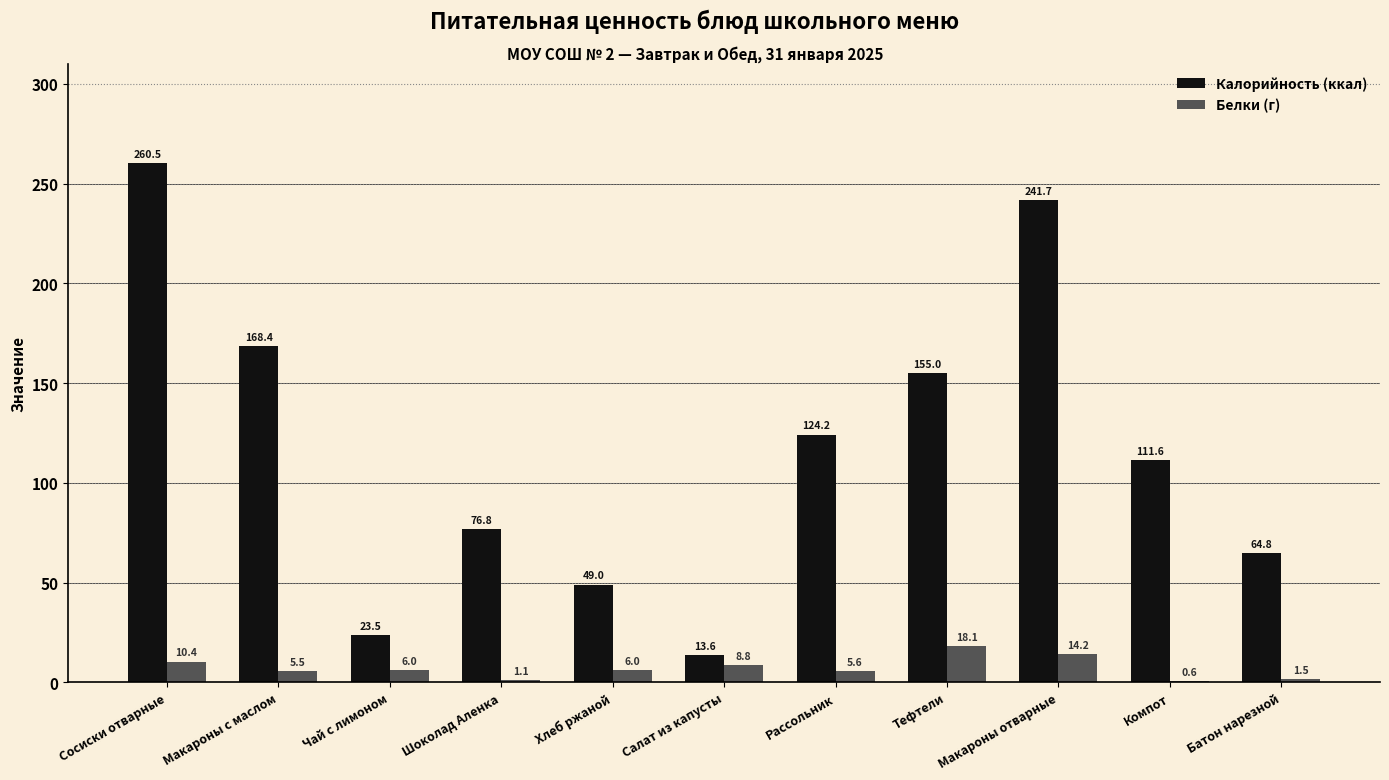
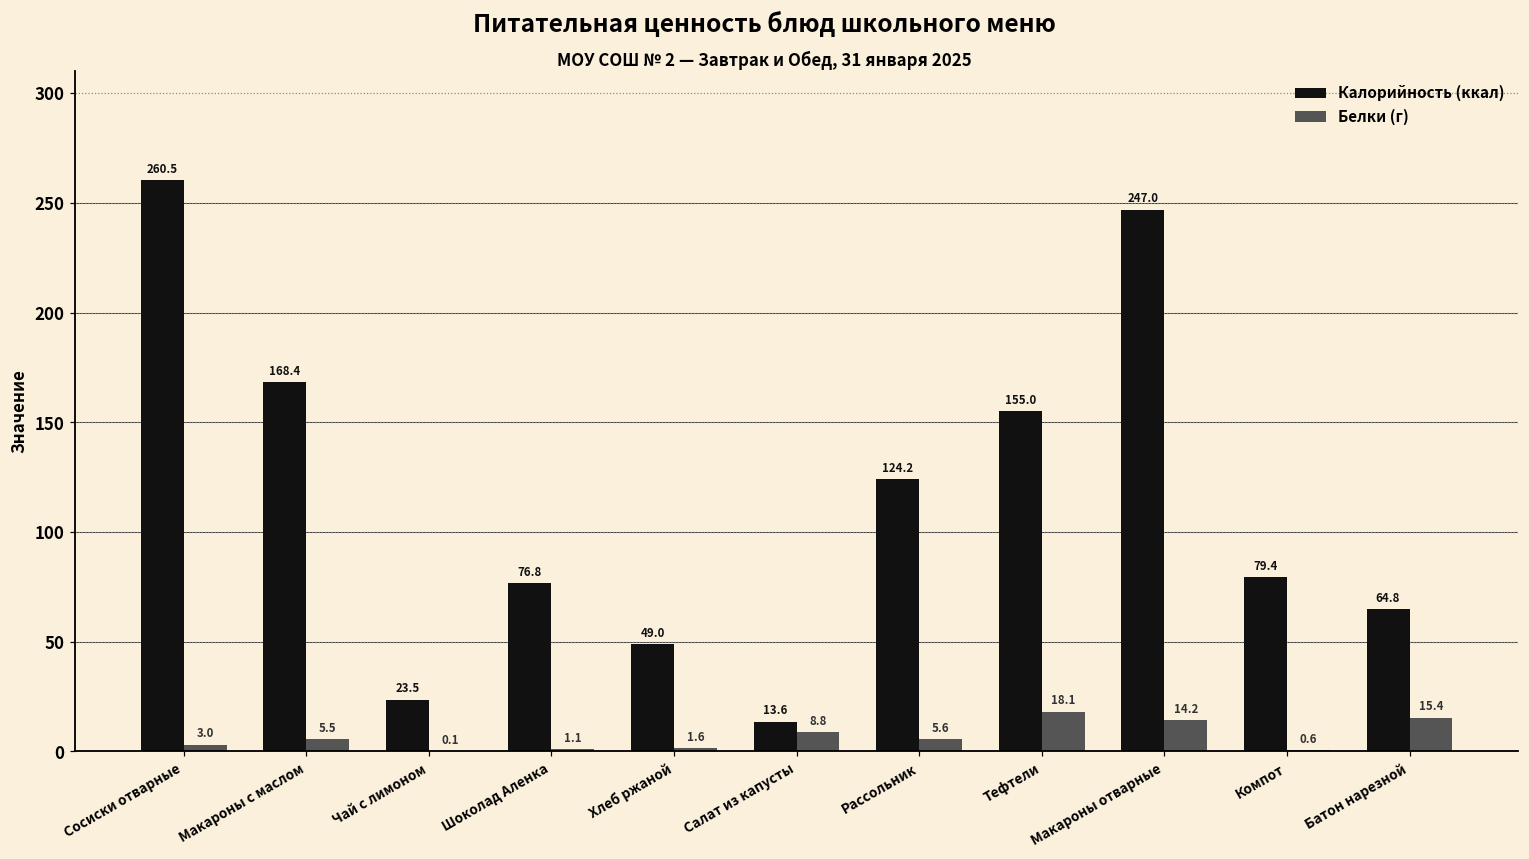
  {
    "Калорийность (ккал)": {
      "Сосиски отварные": 260.5,
      "Макароны с маслом": 168.4,
      "Чай с лимоном": 23.5,
      "Шоколад Аленка": 76.8,
      "Хлеб ржаной": 49.0,
      "Салат из капусты": 13.6,
      "Рассольник": 124.2,
      "Тефтели": 155.0,
-     "Макароны отварные": 241.7,
-     "Компот": 111.6,
+     "Макароны отварные": 247.0,
+     "Компот": 79.4,
      "Батон нарезной": 64.8
    },
    "Белки (г)": {
-     "Сосиски отварные": 10.4,
+     "Сосиски отварные": 3.0,
      "Макароны с маслом": 5.5,
-     "Чай с лимоном": 6.0,
+     "Чай с лимоном": 0.1,
      "Шоколад Аленка": 1.1,
-     "Хлеб ржаной": 6.0,
+     "Хлеб ржаной": 1.6,
      "Салат из капусты": 8.8,
      "Рассольник": 5.6,
      "Тефтели": 18.1,
      "Макароны отварные": 14.2,
      "Компот": 0.6,
-     "Батон нарезной": 1.5
+     "Батон нарезной": 15.4
    }
  }
